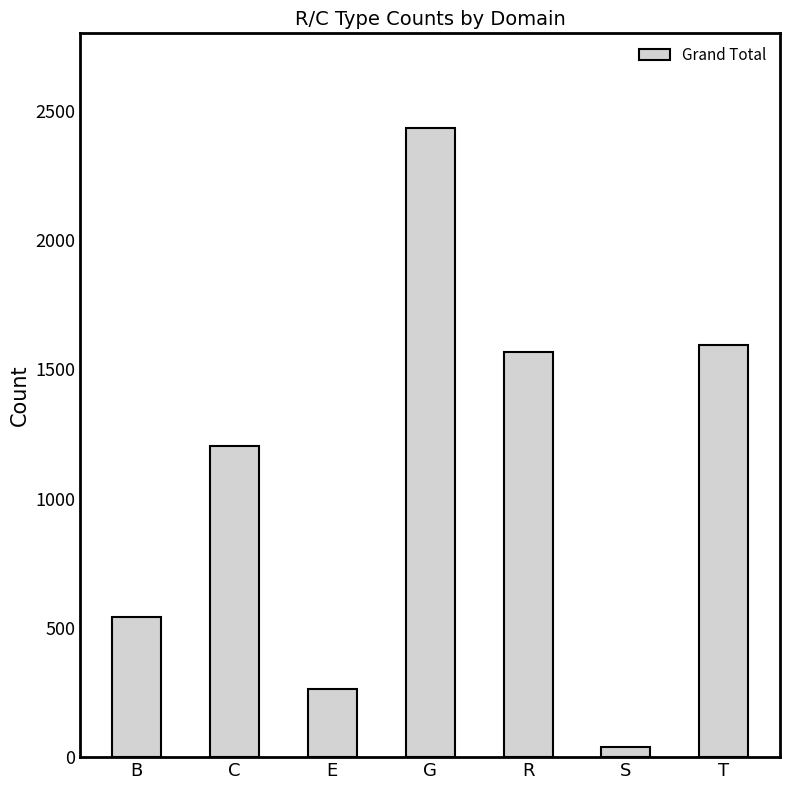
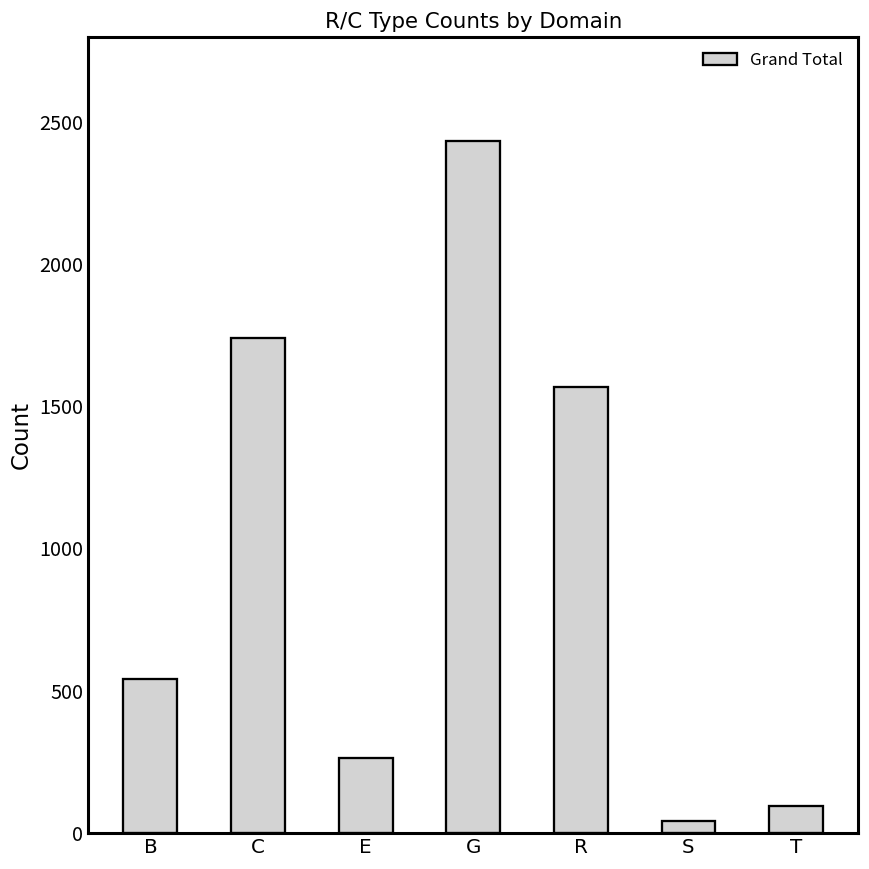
  {
    "B": 540,
-   "C": 1200,
+   "C": 1740,
    "E": 260,
    "G": 2430,
    "R": 1570,
    "S": 40,
-   "T": 1590
+   "T": 100
  }
